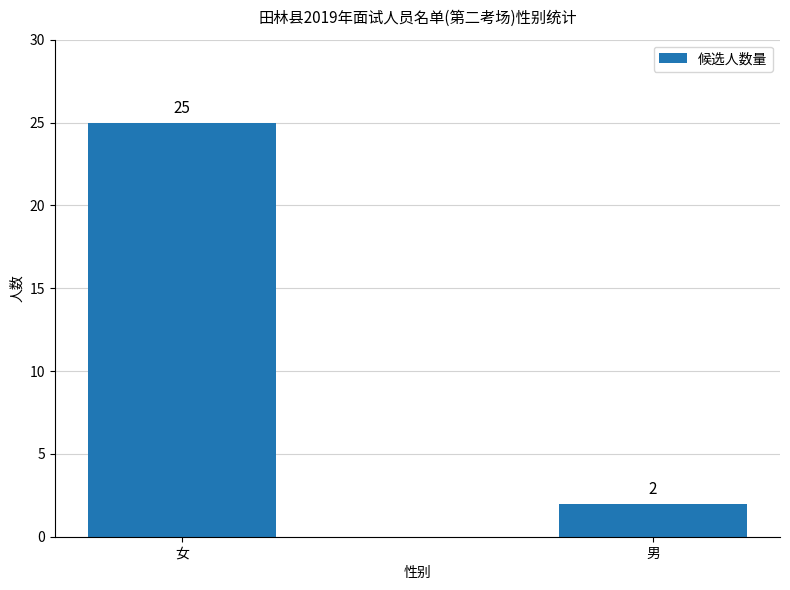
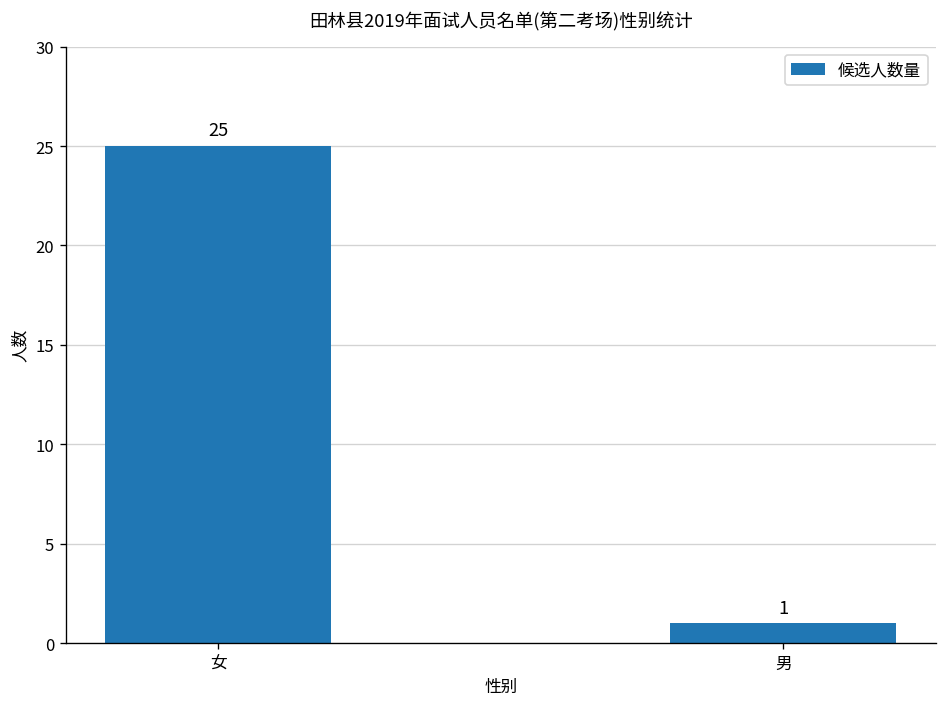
  {
    "女": 25,
-   "男": 2
+   "男": 1
  }
